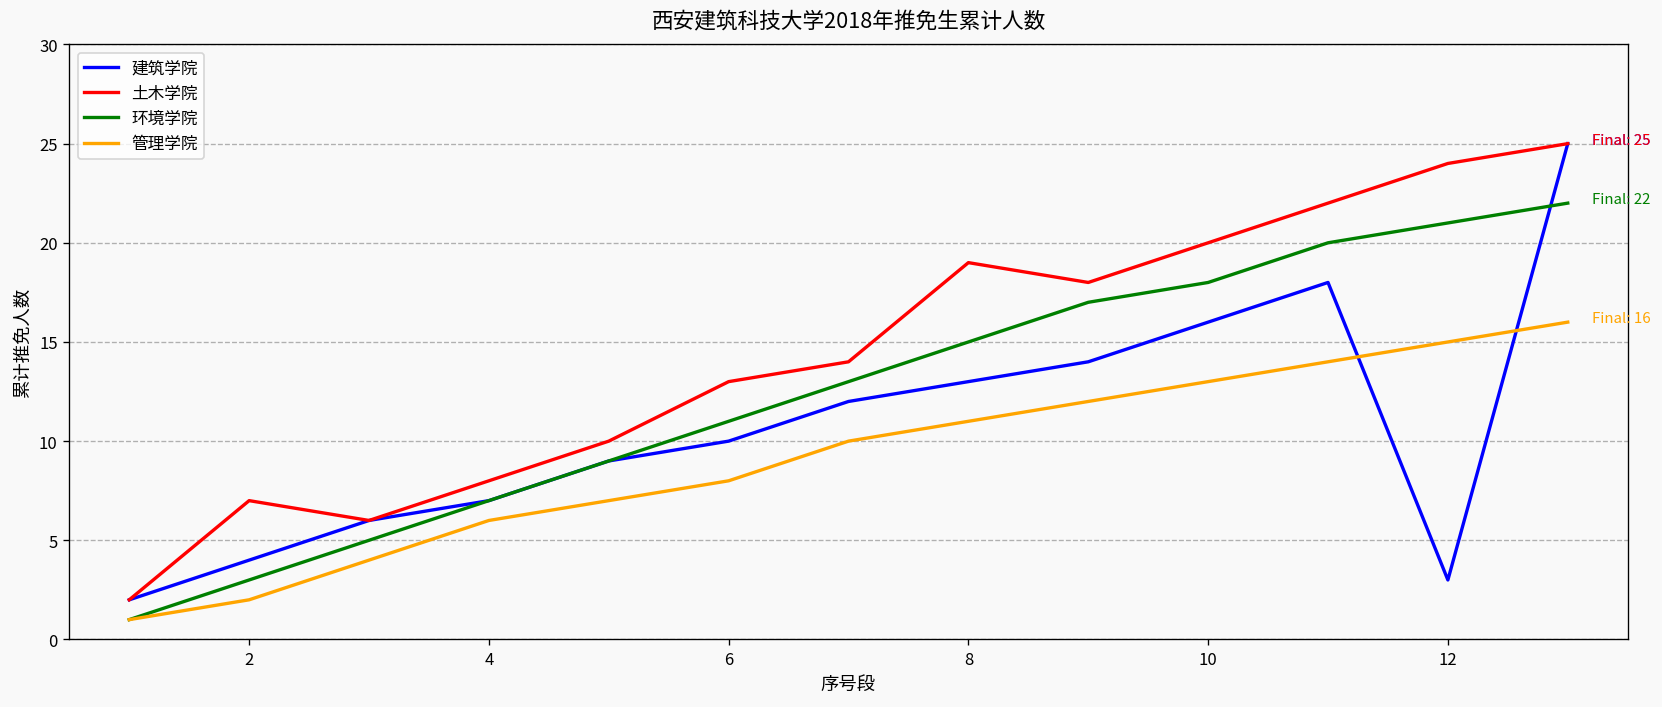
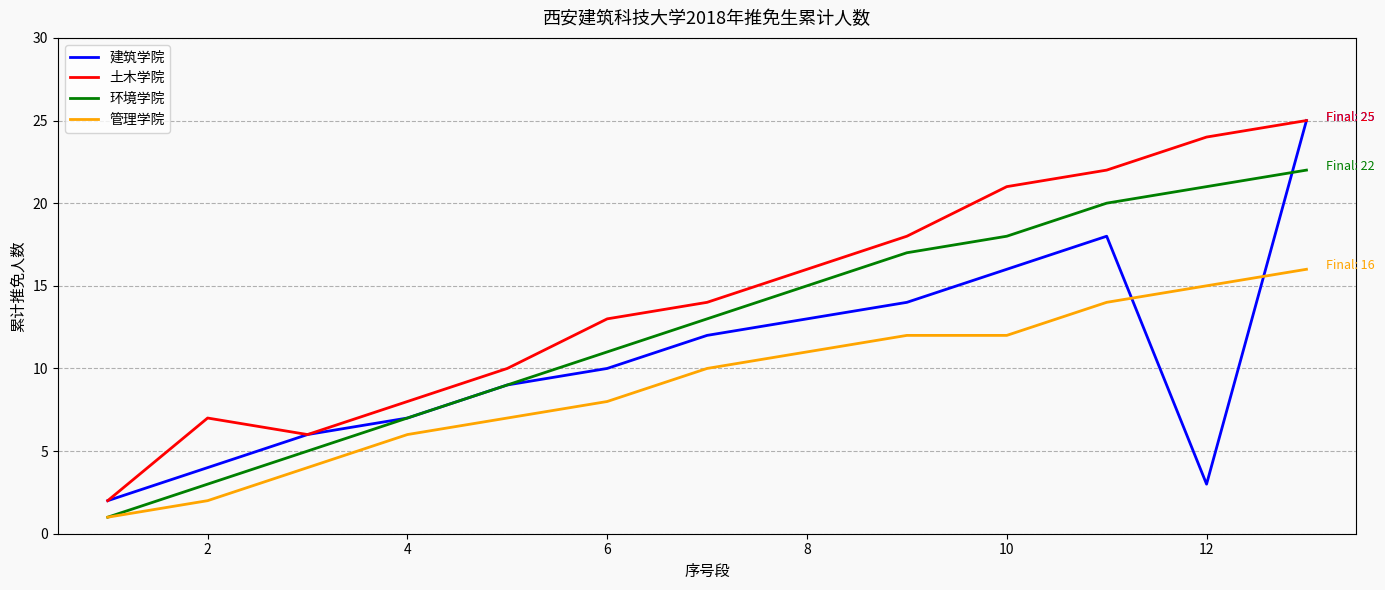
  {
    "建筑学院": {
      "2": 4,
      "6": 10,
      "8": 13,
      "10": 16,
      "12": 3
    },
    "土木学院": {
      "2": 7,
      "4": 8,
      "6": 13,
-     "8": 19,
-     "10": 20,
+     "8": 16,
+     "10": 21,
      "12": 24
    },
    "环境学院": {
      "2": 3,
      "6": 11,
      "8": 15,
      "10": 18,
      "12": 21
    },
    "管理学院": {
      "2": 2,
      "4": 6,
      "6": 8,
      "8": 11,
-     "10": 13,
+     "10": 12,
      "12": 15
    }
  }
